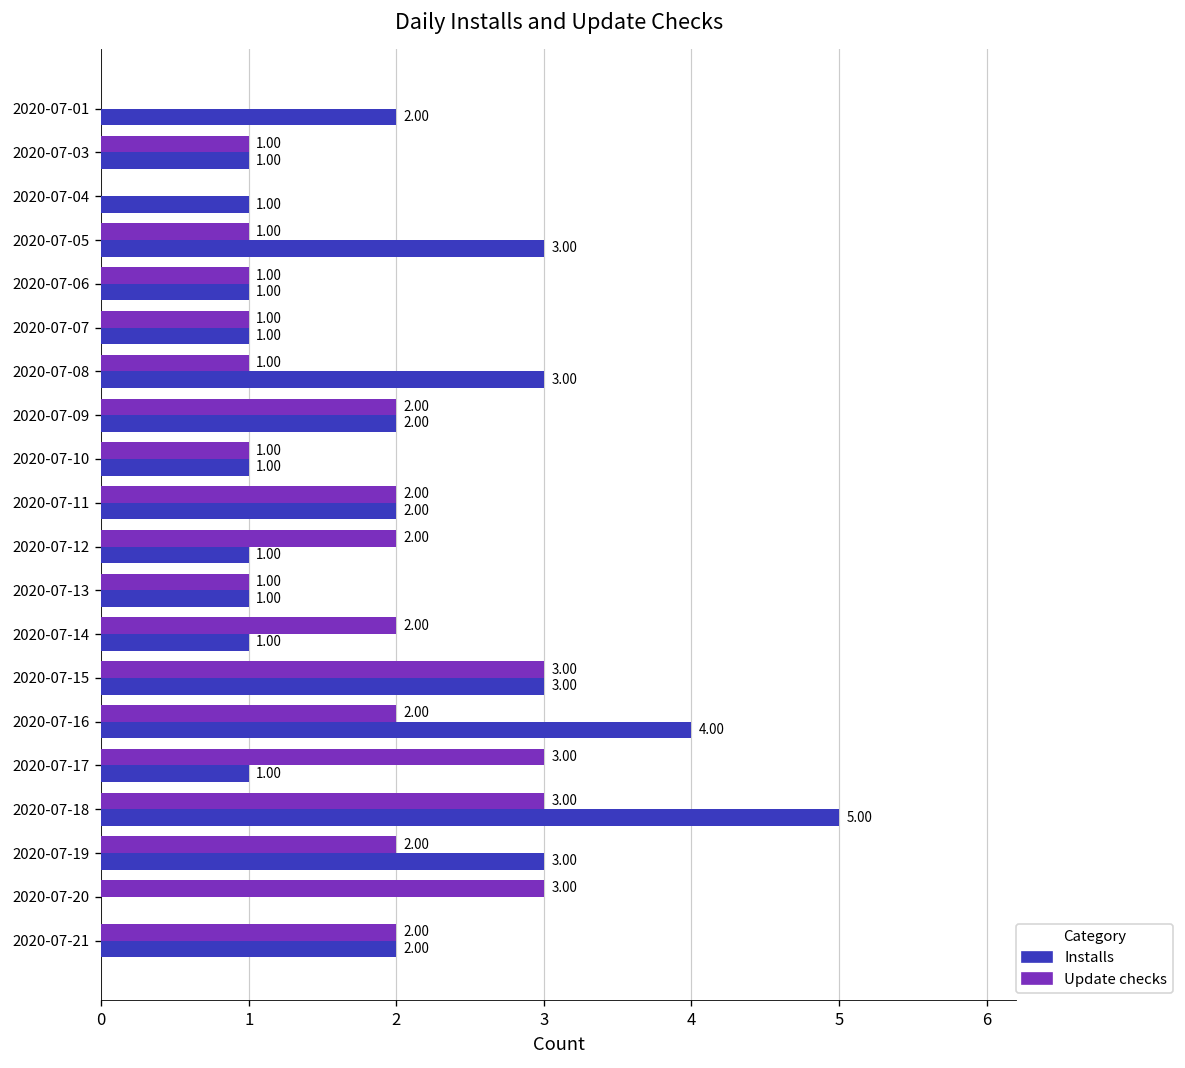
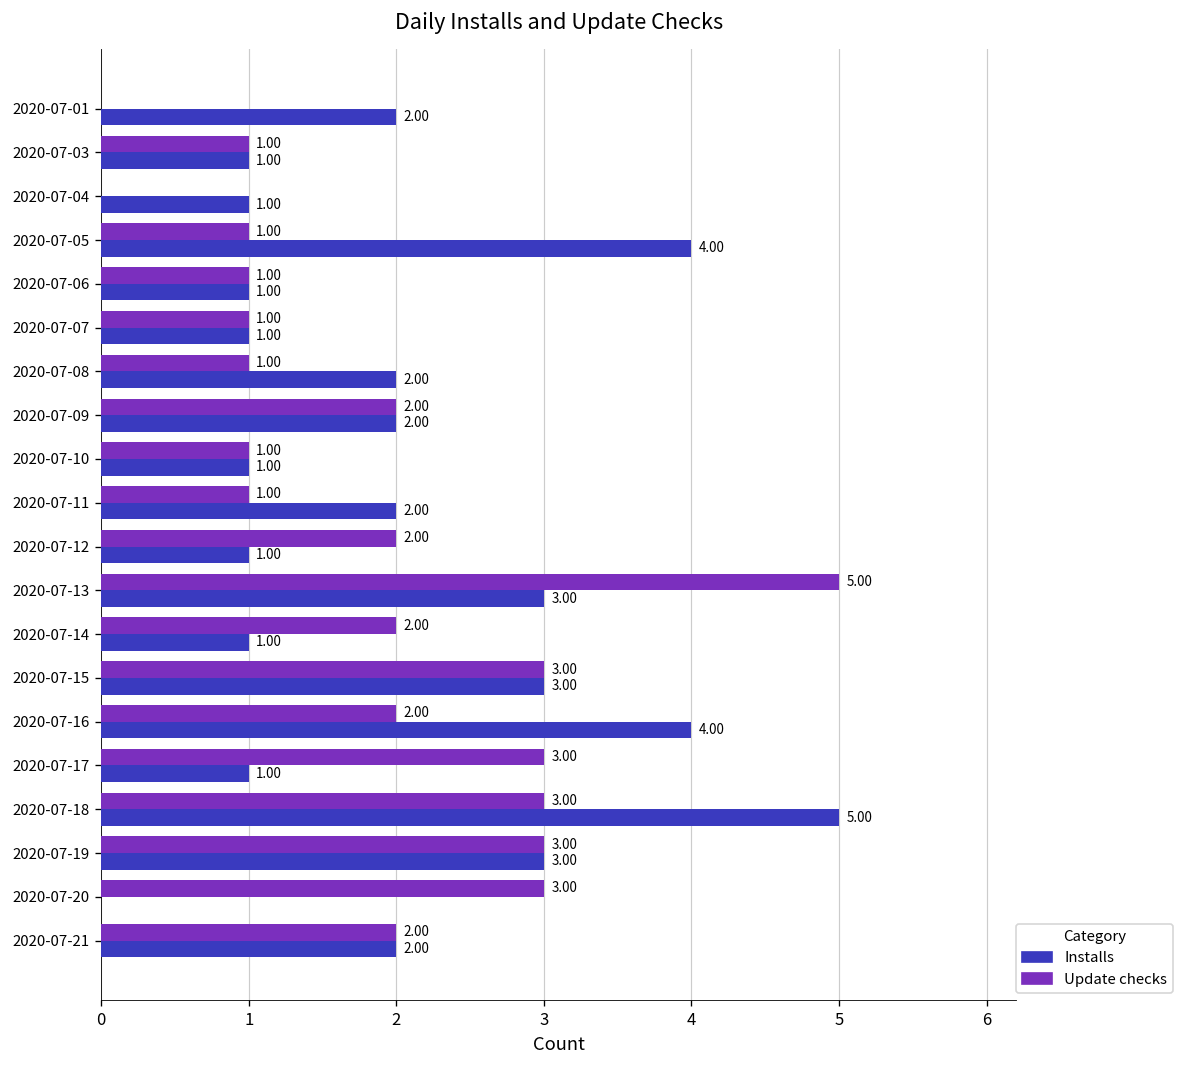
  {
    "Installs": {
      "2020-07-01": 2.00,
      "2020-07-03": 1.00,
      "2020-07-04": 1.00,
-     "2020-07-05": 3.00,
+     "2020-07-05": 4.00,
      "2020-07-06": 1.00,
      "2020-07-07": 1.00,
-     "2020-07-08": 3.00,
+     "2020-07-08": 2.00,
      "2020-07-09": 2.00,
      "2020-07-10": 1.00,
      "2020-07-11": 2.00,
      "2020-07-12": 1.00,
-     "2020-07-13": 1.00,
+     "2020-07-13": 3.00,
      "2020-07-14": 1.00,
      "2020-07-15": 3.00,
      "2020-07-16": 4.00,
      "2020-07-17": 1.00,
      "2020-07-18": 5.00,
      "2020-07-19": 3.00,
      "2020-07-21": 2.00
    },
    "Update checks": {
      "2020-07-03": 1.00,
      "2020-07-05": 1.00,
      "2020-07-06": 1.00,
      "2020-07-07": 1.00,
      "2020-07-08": 1.00,
      "2020-07-09": 2.00,
      "2020-07-10": 1.00,
-     "2020-07-11": 2.00,
+     "2020-07-11": 1.00,
      "2020-07-12": 2.00,
-     "2020-07-13": 1.00,
+     "2020-07-13": 5.00,
      "2020-07-14": 2.00,
      "2020-07-15": 3.00,
      "2020-07-16": 2.00,
      "2020-07-17": 3.00,
      "2020-07-18": 3.00,
-     "2020-07-19": 2.00,
+     "2020-07-19": 3.00,
      "2020-07-20": 3.00,
      "2020-07-21": 2.00
    }
  }
